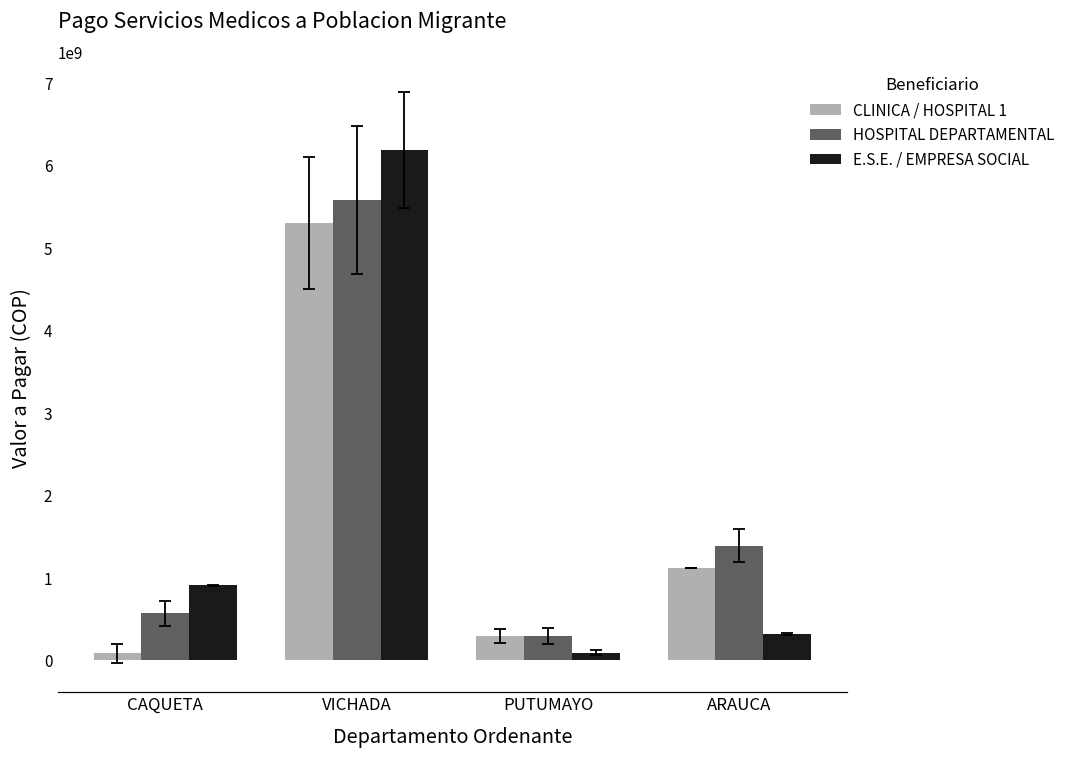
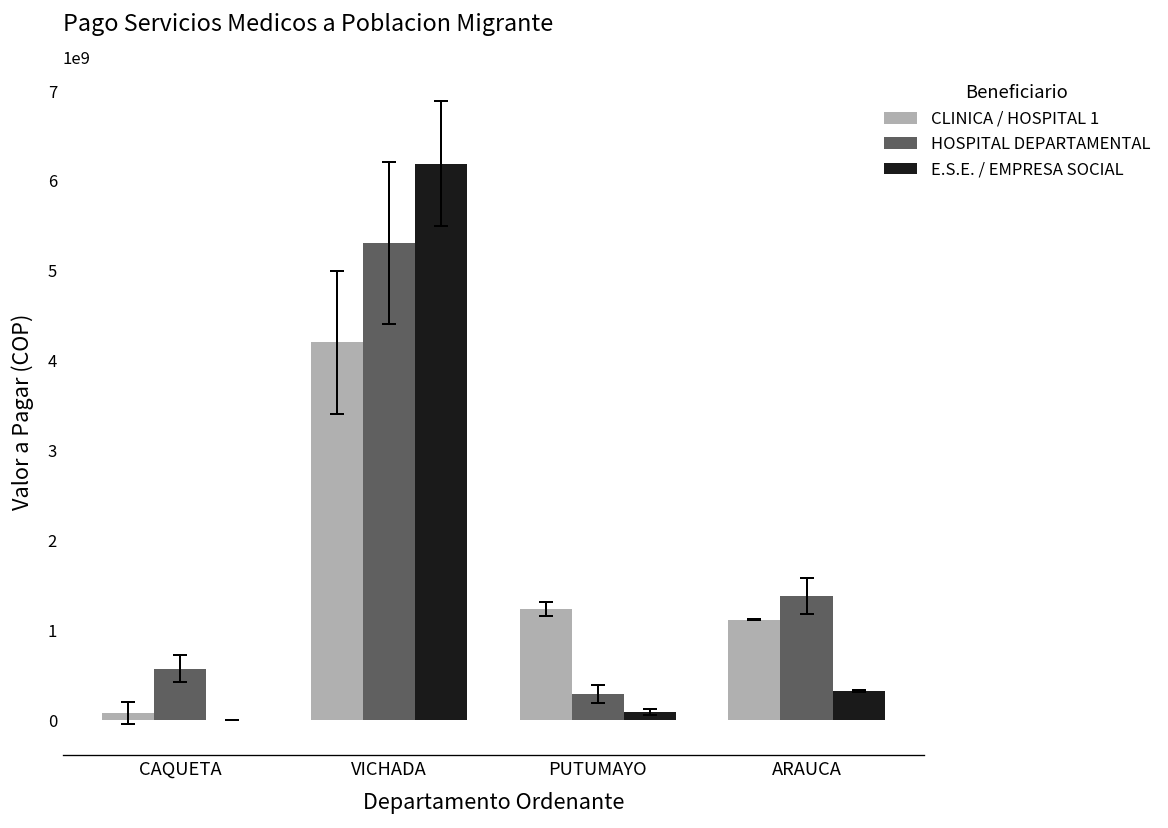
  {
    "CLINICA / HOSPITAL 1": {
      "CAQUETA": 100000000,
-     "VICHADA": 5300000000,
-     "PUTUMAYO": 300000000,
+     "VICHADA": 4200000000,
+     "PUTUMAYO": 1200000000,
      "ARAUCA": 1100000000
    },
    "HOSPITAL DEPARTAMENTAL": {
      "CAQUETA": 600000000,
-     "VICHADA": 5600000000,
+     "VICHADA": 5300000000,
      "PUTUMAYO": 300000000,
      "ARAUCA": 1400000000
    },
    "E.S.E. / EMPRESA SOCIAL": {
-     "CAQUETA": 900000000,
+     "CAQUETA": 0,
      "VICHADA": 6200000000,
      "PUTUMAYO": 100000000,
      "ARAUCA": 300000000
    }
  }
